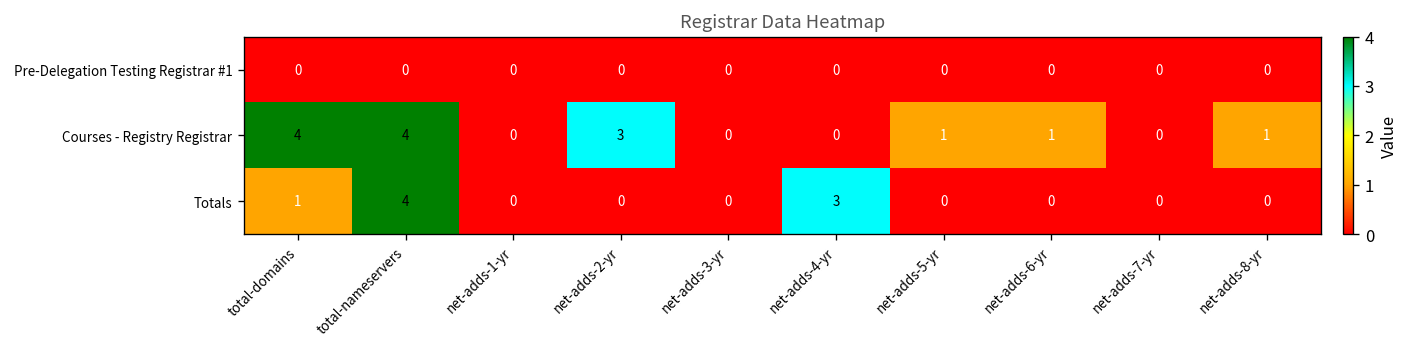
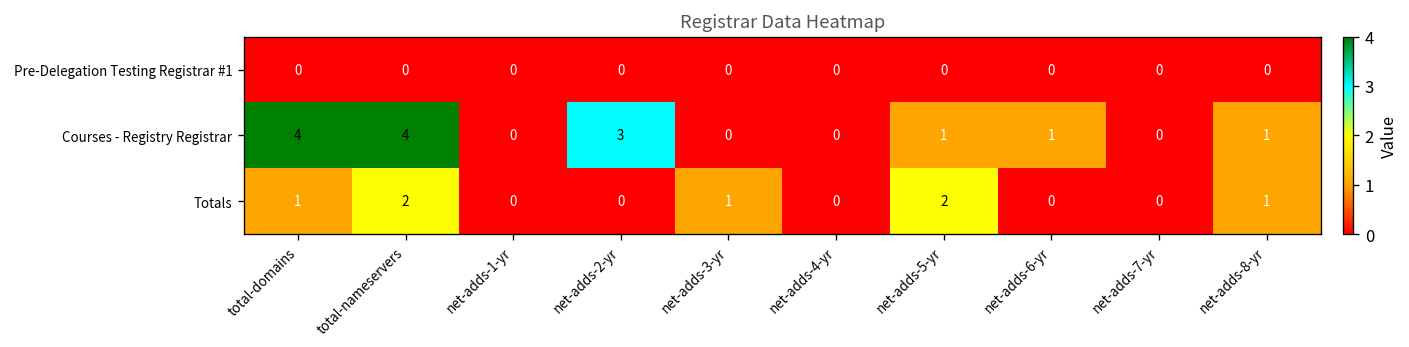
  {
    "Pre-Delegation Testing Registrar #1": {
      "total-domains": 0,
      "total-nameservers": 0,
      "net-adds-1-yr": 0,
      "net-adds-2-yr": 0,
      "net-adds-3-yr": 0,
      "net-adds-4-yr": 0,
      "net-adds-5-yr": 0,
      "net-adds-6-yr": 0,
      "net-adds-7-yr": 0,
      "net-adds-8-yr": 0
    },
    "Courses - Registry Registrar": {
      "total-domains": 4,
      "total-nameservers": 4,
      "net-adds-1-yr": 0,
      "net-adds-2-yr": 3,
      "net-adds-3-yr": 0,
      "net-adds-4-yr": 0,
      "net-adds-5-yr": 1,
      "net-adds-6-yr": 1,
      "net-adds-7-yr": 0,
      "net-adds-8-yr": 1
    },
    "Totals": {
      "total-domains": 1,
-     "total-nameservers": 4,
+     "total-nameservers": 2,
      "net-adds-1-yr": 0,
      "net-adds-2-yr": 0,
-     "net-adds-3-yr": 0,
-     "net-adds-4-yr": 3,
-     "net-adds-5-yr": 0,
+     "net-adds-3-yr": 1,
+     "net-adds-4-yr": 0,
+     "net-adds-5-yr": 2,
      "net-adds-6-yr": 0,
      "net-adds-7-yr": 0,
-     "net-adds-8-yr": 0
+     "net-adds-8-yr": 1
    }
  }
